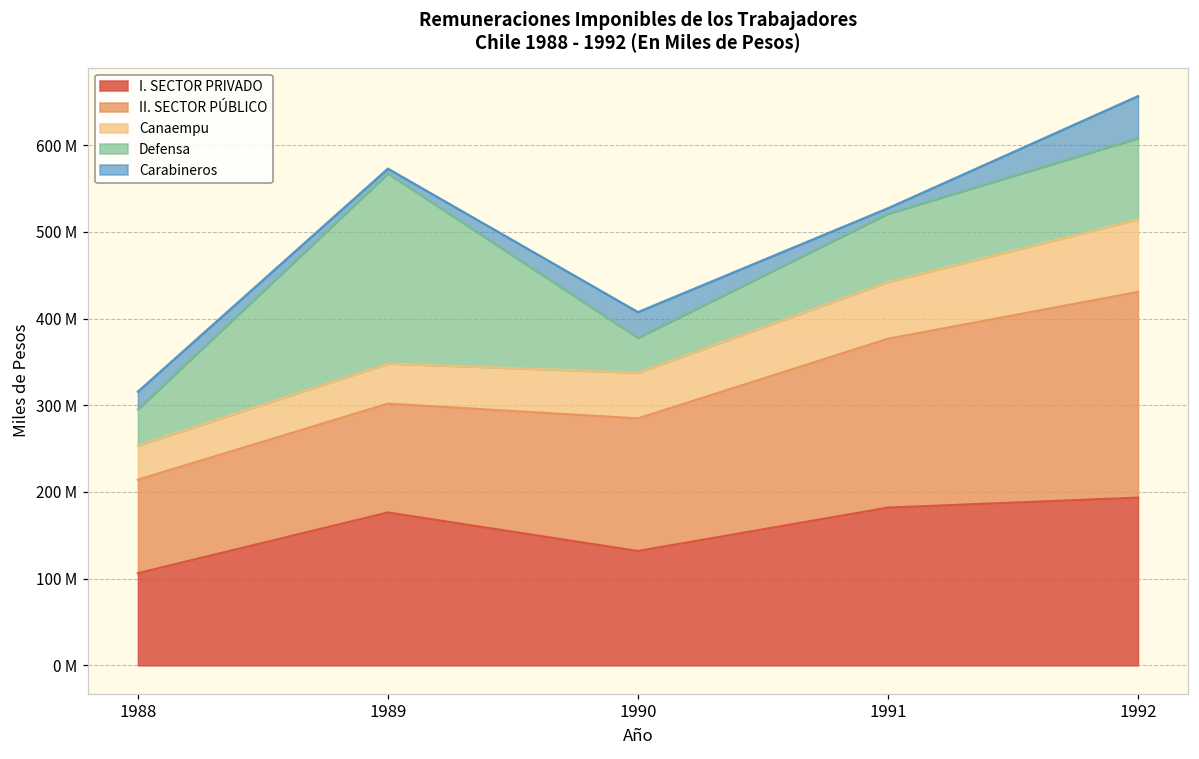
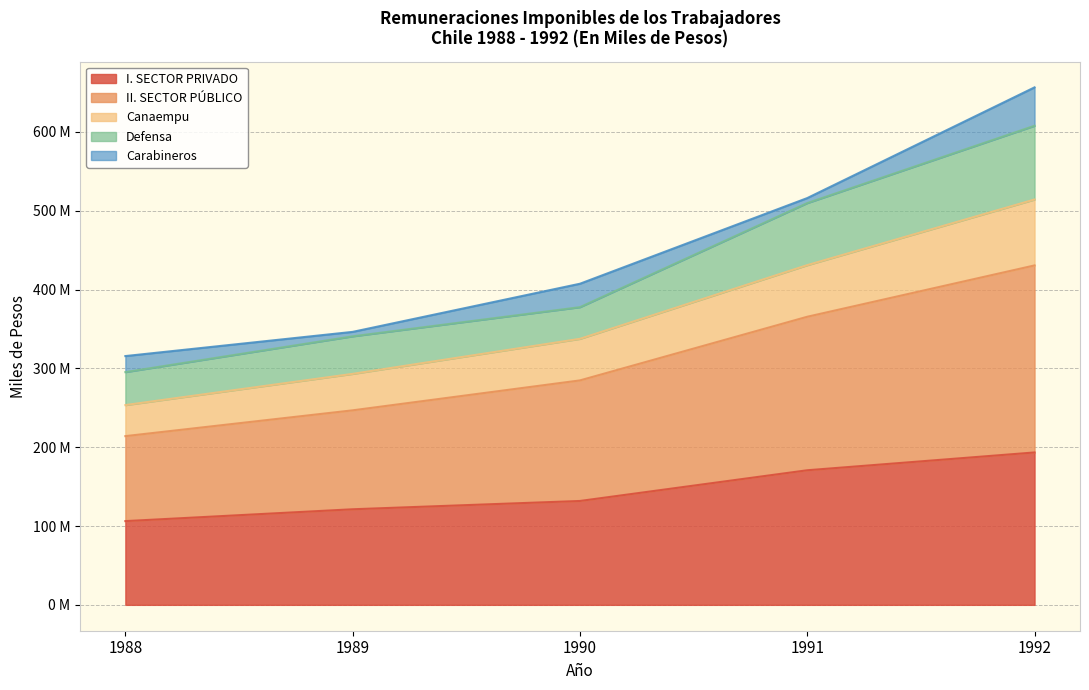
  {
    "I. SECTOR PRIVADO": {
      "1988": 110000000,
-     "1989": 180000000,
+     "1989": 120000000,
      "1990": 130000000,
-     "1991": 180000000,
+     "1991": 170000000,
      "1992": 190000000
    },
    "Defensa": {
      "1988": 40000000,
-     "1989": 220000000,
+     "1989": 50000000,
      "1990": 40000000,
      "1991": 80000000,
      "1992": 90000000
    },
    "Carabineros": {
      "1988": 20000000,
      "1989": 10000000,
      "1990": 30000000,
      "1991": 10000000,
      "1992": 50000000
    }
  }
